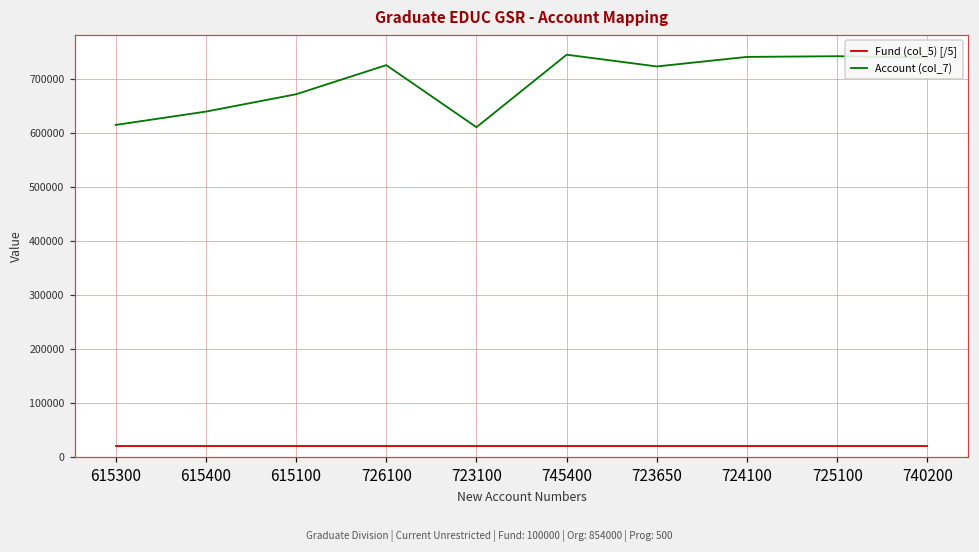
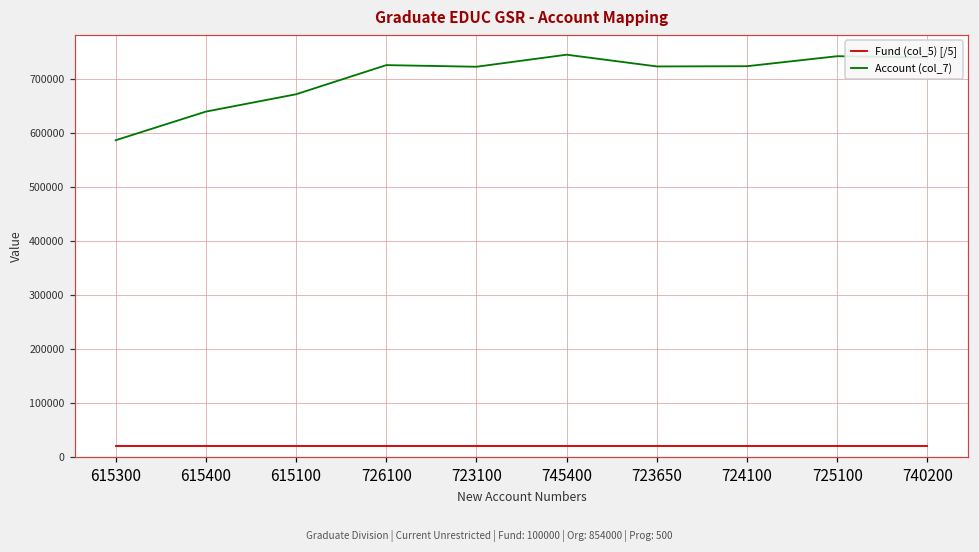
  {
    "Fund (col_5) [/5]": {
      "615300": 20000,
      "615400": 20000,
      "615100": 20000,
      "726100": 20000,
      "723100": 20000,
      "745400": 20000,
      "723650": 20000,
      "724100": 20000,
      "725100": 20000,
      "740200": 20000
    },
    "Account (col_7)": {
-     "615300": 620000,
+     "615300": 590000,
      "615400": 640000,
      "615100": 670000,
      "726100": 730000,
-     "723100": 610000,
+     "723100": 720000,
      "745400": 750000,
      "723650": 720000,
-     "724100": 740000,
+     "724100": 720000,
      "725100": 740000
    }
  }
